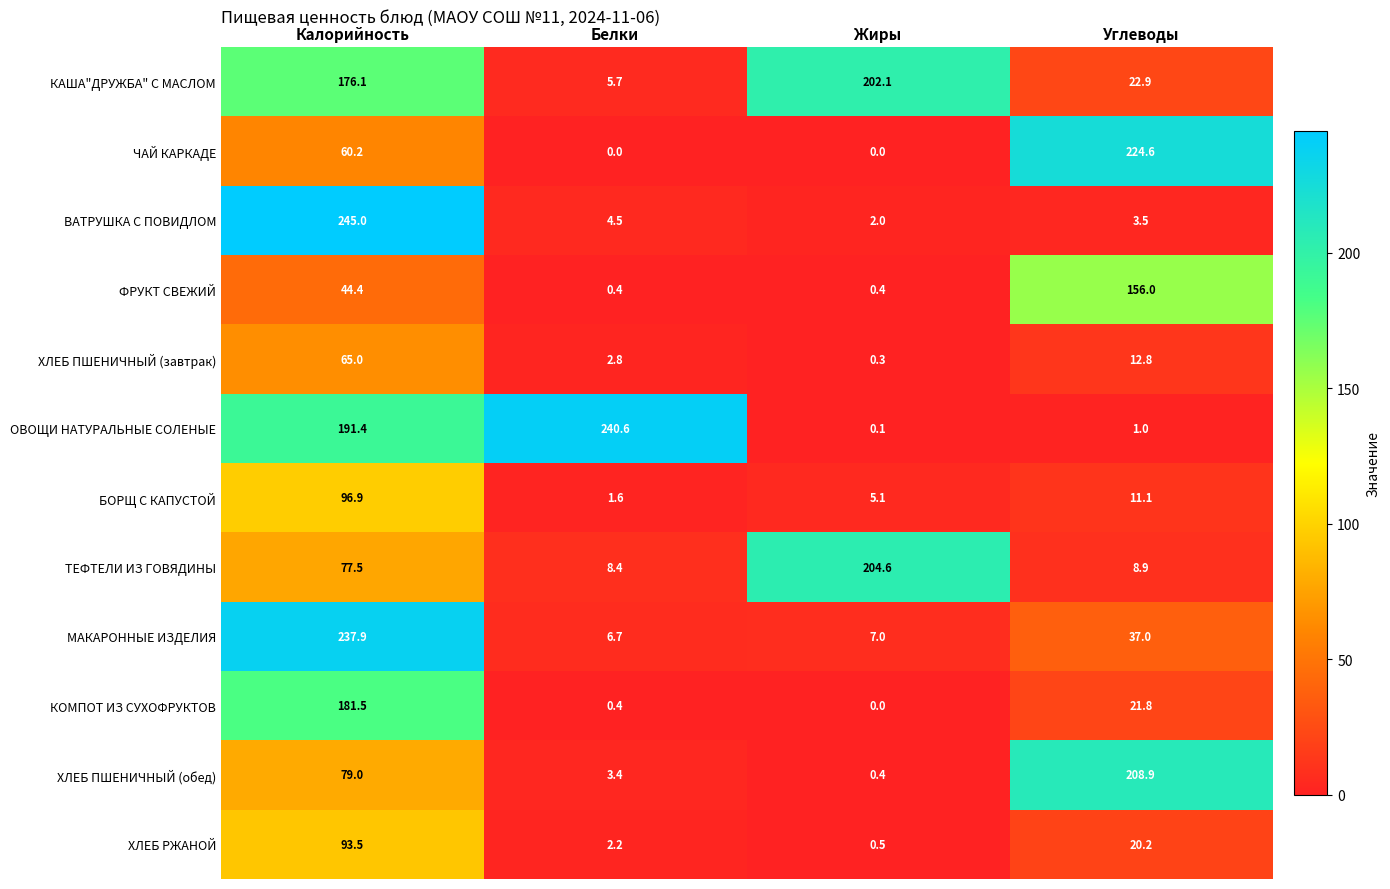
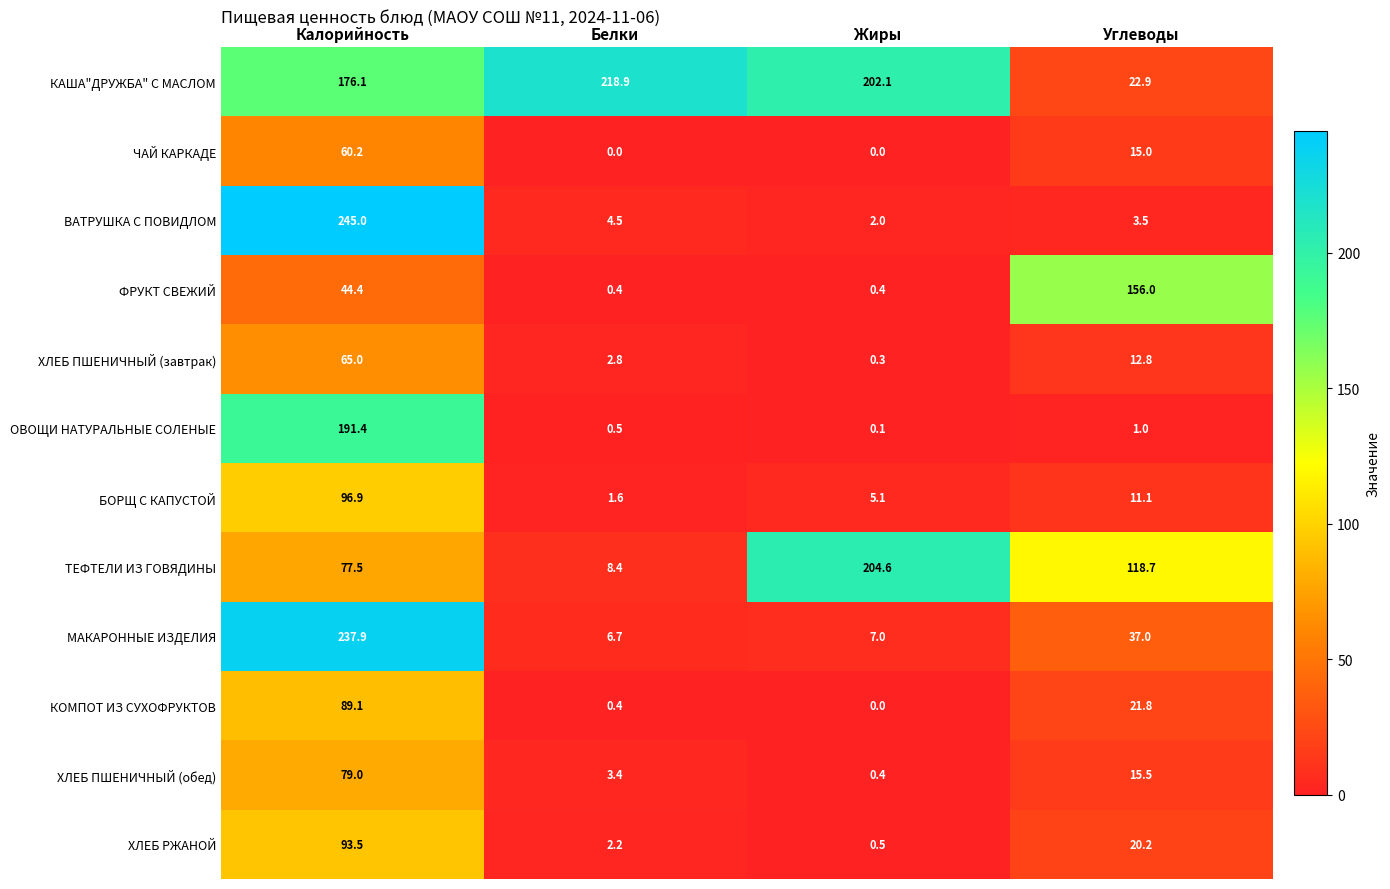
  {
    "КАША\"ДРУЖБА\" С МАСЛОМ": {
      "Калорийность": 176.1,
-     "Белки": 5.7,
+     "Белки": 218.9,
      "Жиры": 202.1,
      "Углеводы": 22.9
    },
    "ЧАЙ КАРКАДЕ": {
      "Калорийность": 60.2,
      "Белки": 0.0,
      "Жиры": 0.0,
-     "Углеводы": 224.6
+     "Углеводы": 15.0
    },
    "ВАТРУШКА С ПОВИДЛОМ": {
      "Калорийность": 245.0,
      "Белки": 4.5,
      "Жиры": 2.0,
      "Углеводы": 3.5
    },
    "ФРУКТ СВЕЖИЙ": {
      "Калорийность": 44.4,
      "Белки": 0.4,
      "Жиры": 0.4,
      "Углеводы": 156.0
    },
    "ХЛЕБ ПШЕНИЧНЫЙ (завтрак)": {
      "Калорийность": 65.0,
      "Белки": 2.8,
      "Жиры": 0.3,
      "Углеводы": 12.8
    },
    "ОВОЩИ НАТУРАЛЬНЫЕ СОЛЕНЫЕ": {
      "Калорийность": 191.4,
-     "Белки": 240.6,
+     "Белки": 0.5,
      "Жиры": 0.1,
      "Углеводы": 1.0
    },
    "БОРЩ С КАПУСТОЙ": {
      "Калорийность": 96.9,
      "Белки": 1.6,
      "Жиры": 5.1,
      "Углеводы": 11.1
    },
    "ТЕФТЕЛИ ИЗ ГОВЯДИНЫ": {
      "Калорийность": 77.5,
      "Белки": 8.4,
      "Жиры": 204.6,
-     "Углеводы": 8.9
+     "Углеводы": 118.7
    },
    "МАКАРОННЫЕ ИЗДЕЛИЯ": {
      "Калорийность": 237.9,
      "Белки": 6.7,
      "Жиры": 7.0,
      "Углеводы": 37.0
    },
    "КОМПОТ ИЗ СУХОФРУКТОВ": {
-     "Калорийность": 181.5,
+     "Калорийность": 89.1,
      "Белки": 0.4,
      "Жиры": 0.0,
      "Углеводы": 21.8
    },
    "ХЛЕБ ПШЕНИЧНЫЙ (обед)": {
      "Калорийность": 79.0,
      "Белки": 3.4,
      "Жиры": 0.4,
-     "Углеводы": 208.9
+     "Углеводы": 15.5
    },
    "ХЛЕБ РЖАНОЙ": {
      "Калорийность": 93.5,
      "Белки": 2.2,
      "Жиры": 0.5,
      "Углеводы": 20.2
    }
  }
